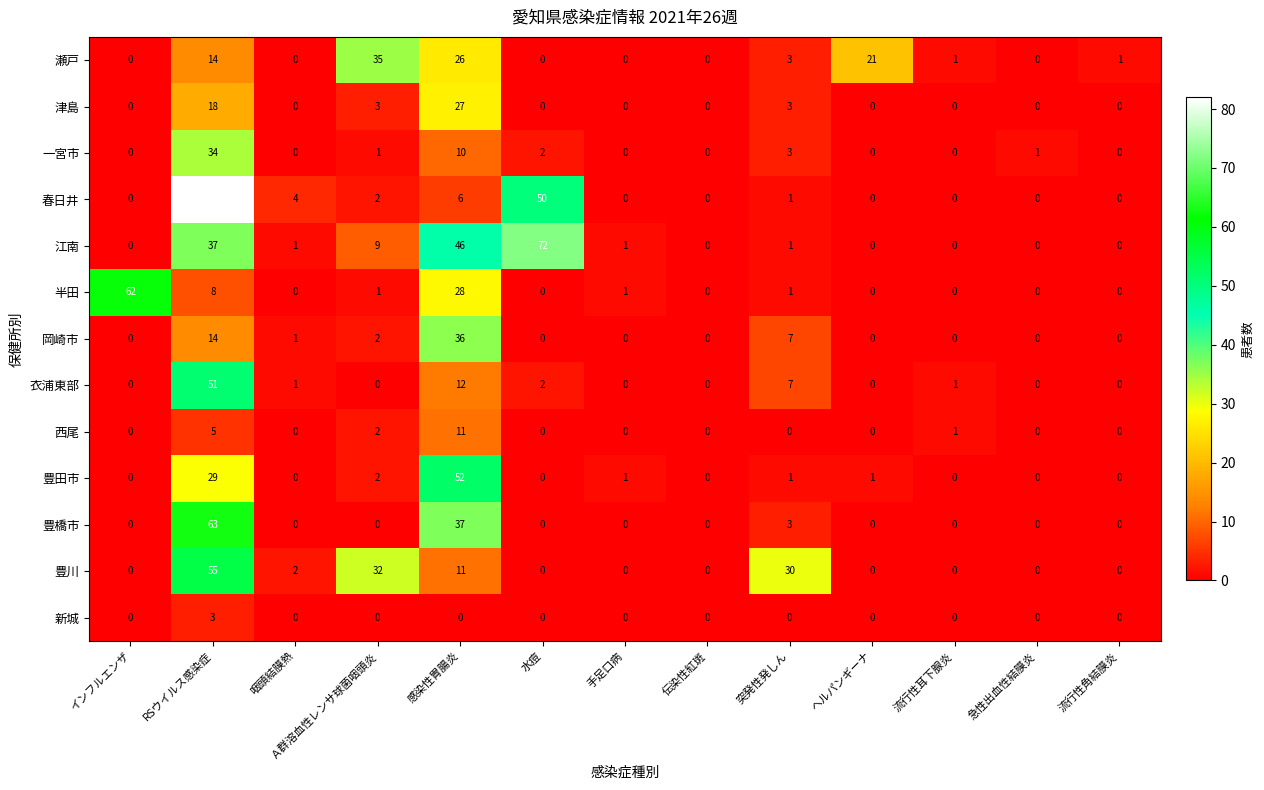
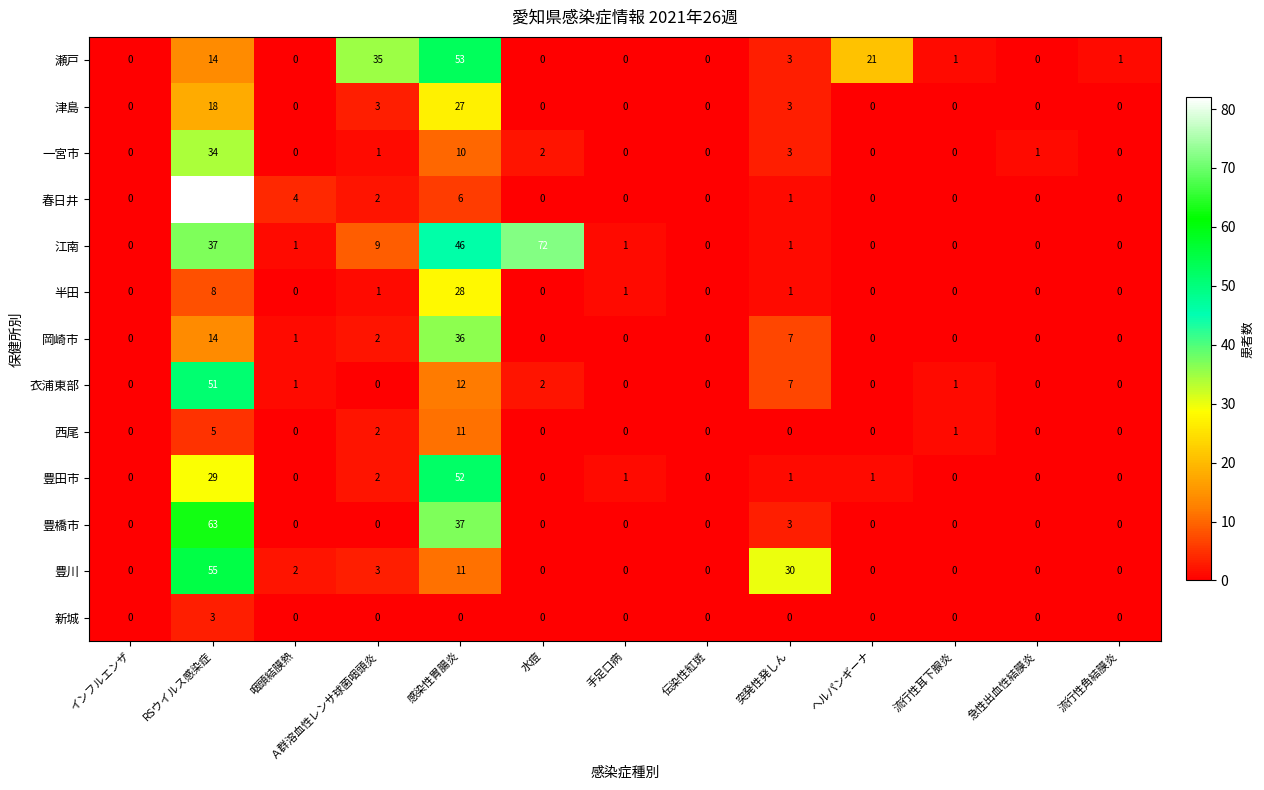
  {
    "瀬戸": {
      "インフルエンザ": 0,
      "RSウイルス感染症": 14,
      "咽頭結膜熱": 0,
      "Ａ群溶血性レンサ球菌咽頭炎": 35,
-     "感染性胃腸炎": 26,
+     "感染性胃腸炎": 53,
      "水痘": 0,
      "手足口病": 0,
      "伝染性紅斑": 0,
      "突発性発しん": 3,
      "ヘルパンギーナ": 21,
      "流行性耳下腺炎": 1,
      "急性出血性結膜炎": 0,
      "流行性角結膜炎": 1
    },
    "津島": {
      "インフルエンザ": 0,
      "RSウイルス感染症": 18,
      "咽頭結膜熱": 0,
      "Ａ群溶血性レンサ球菌咽頭炎": 3,
      "感染性胃腸炎": 27,
      "水痘": 0,
      "手足口病": 0,
      "伝染性紅斑": 0,
      "突発性発しん": 3,
      "ヘルパンギーナ": 0,
      "流行性耳下腺炎": 0,
      "急性出血性結膜炎": 0,
      "流行性角結膜炎": 0
    },
    "一宮市": {
      "インフルエンザ": 0,
      "RSウイルス感染症": 34,
      "咽頭結膜熱": 0,
      "Ａ群溶血性レンサ球菌咽頭炎": 1,
      "感染性胃腸炎": 10,
      "水痘": 2,
      "手足口病": 0,
      "伝染性紅斑": 0,
      "突発性発しん": 3,
      "ヘルパンギーナ": 0,
      "流行性耳下腺炎": 0,
      "急性出血性結膜炎": 1,
      "流行性角結膜炎": 0
    },
    "春日井": {
      "インフルエンザ": 0,
      "咽頭結膜熱": 4,
      "Ａ群溶血性レンサ球菌咽頭炎": 2,
      "感染性胃腸炎": 6,
-     "水痘": 50,
+     "水痘": 0,
      "手足口病": 0,
      "伝染性紅斑": 0,
      "突発性発しん": 1,
      "ヘルパンギーナ": 0,
      "流行性耳下腺炎": 0,
      "急性出血性結膜炎": 0,
      "流行性角結膜炎": 0
    },
    "江南": {
      "インフルエンザ": 0,
      "RSウイルス感染症": 37,
      "咽頭結膜熱": 1,
      "Ａ群溶血性レンサ球菌咽頭炎": 9,
      "感染性胃腸炎": 46,
      "水痘": 72,
      "手足口病": 1,
      "伝染性紅斑": 0,
      "突発性発しん": 1,
      "ヘルパンギーナ": 0,
      "流行性耳下腺炎": 0,
      "急性出血性結膜炎": 0,
      "流行性角結膜炎": 0
    },
    "半田": {
-     "インフルエンザ": 62,
+     "インフルエンザ": 0,
      "RSウイルス感染症": 8,
      "咽頭結膜熱": 0,
      "Ａ群溶血性レンサ球菌咽頭炎": 1,
      "感染性胃腸炎": 28,
      "水痘": 0,
      "手足口病": 1,
      "伝染性紅斑": 0,
      "突発性発しん": 1,
      "ヘルパンギーナ": 0,
      "流行性耳下腺炎": 0,
      "急性出血性結膜炎": 0,
      "流行性角結膜炎": 0
    },
    "岡崎市": {
      "インフルエンザ": 0,
      "RSウイルス感染症": 14,
      "咽頭結膜熱": 1,
      "Ａ群溶血性レンサ球菌咽頭炎": 2,
      "感染性胃腸炎": 36,
      "水痘": 0,
      "手足口病": 0,
      "伝染性紅斑": 0,
      "突発性発しん": 7,
      "ヘルパンギーナ": 0,
      "流行性耳下腺炎": 0,
      "急性出血性結膜炎": 0,
      "流行性角結膜炎": 0
    },
    "衣浦東部": {
      "インフルエンザ": 0,
      "RSウイルス感染症": 51,
      "咽頭結膜熱": 1,
      "Ａ群溶血性レンサ球菌咽頭炎": 0,
      "感染性胃腸炎": 12,
      "水痘": 2,
      "手足口病": 0,
      "伝染性紅斑": 0,
      "突発性発しん": 7,
      "ヘルパンギーナ": 0,
      "流行性耳下腺炎": 1,
      "急性出血性結膜炎": 0,
      "流行性角結膜炎": 0
    },
    "西尾": {
      "インフルエンザ": 0,
      "RSウイルス感染症": 5,
      "咽頭結膜熱": 0,
      "Ａ群溶血性レンサ球菌咽頭炎": 2,
      "感染性胃腸炎": 11,
      "水痘": 0,
      "手足口病": 0,
      "伝染性紅斑": 0,
      "突発性発しん": 0,
      "ヘルパンギーナ": 0,
      "流行性耳下腺炎": 1,
      "急性出血性結膜炎": 0,
      "流行性角結膜炎": 0
    },
    "豊田市": {
      "インフルエンザ": 0,
      "RSウイルス感染症": 29,
      "咽頭結膜熱": 0,
      "Ａ群溶血性レンサ球菌咽頭炎": 2,
      "感染性胃腸炎": 52,
      "水痘": 0,
      "手足口病": 1,
      "伝染性紅斑": 0,
      "突発性発しん": 1,
      "ヘルパンギーナ": 1,
      "流行性耳下腺炎": 0,
      "急性出血性結膜炎": 0,
      "流行性角結膜炎": 0
    },
    "豊橋市": {
      "インフルエンザ": 0,
      "RSウイルス感染症": 63,
      "咽頭結膜熱": 0,
      "Ａ群溶血性レンサ球菌咽頭炎": 0,
      "感染性胃腸炎": 37,
      "水痘": 0,
      "手足口病": 0,
      "伝染性紅斑": 0,
      "突発性発しん": 3,
      "ヘルパンギーナ": 0,
      "流行性耳下腺炎": 0,
      "急性出血性結膜炎": 0,
      "流行性角結膜炎": 0
    },
    "豊川": {
      "インフルエンザ": 0,
      "RSウイルス感染症": 55,
      "咽頭結膜熱": 2,
-     "Ａ群溶血性レンサ球菌咽頭炎": 32,
+     "Ａ群溶血性レンサ球菌咽頭炎": 3,
      "感染性胃腸炎": 11,
      "水痘": 0,
      "手足口病": 0,
      "伝染性紅斑": 0,
      "突発性発しん": 30,
      "ヘルパンギーナ": 0,
      "流行性耳下腺炎": 0,
      "急性出血性結膜炎": 0,
      "流行性角結膜炎": 0
    },
    "新城": {
      "インフルエンザ": 0,
      "RSウイルス感染症": 3,
      "咽頭結膜熱": 0,
      "Ａ群溶血性レンサ球菌咽頭炎": 0,
      "感染性胃腸炎": 0,
      "水痘": 0,
      "手足口病": 0,
      "伝染性紅斑": 0,
      "突発性発しん": 0,
      "ヘルパンギーナ": 0,
      "流行性耳下腺炎": 0,
      "急性出血性結膜炎": 0,
      "流行性角結膜炎": 0
    }
  }
